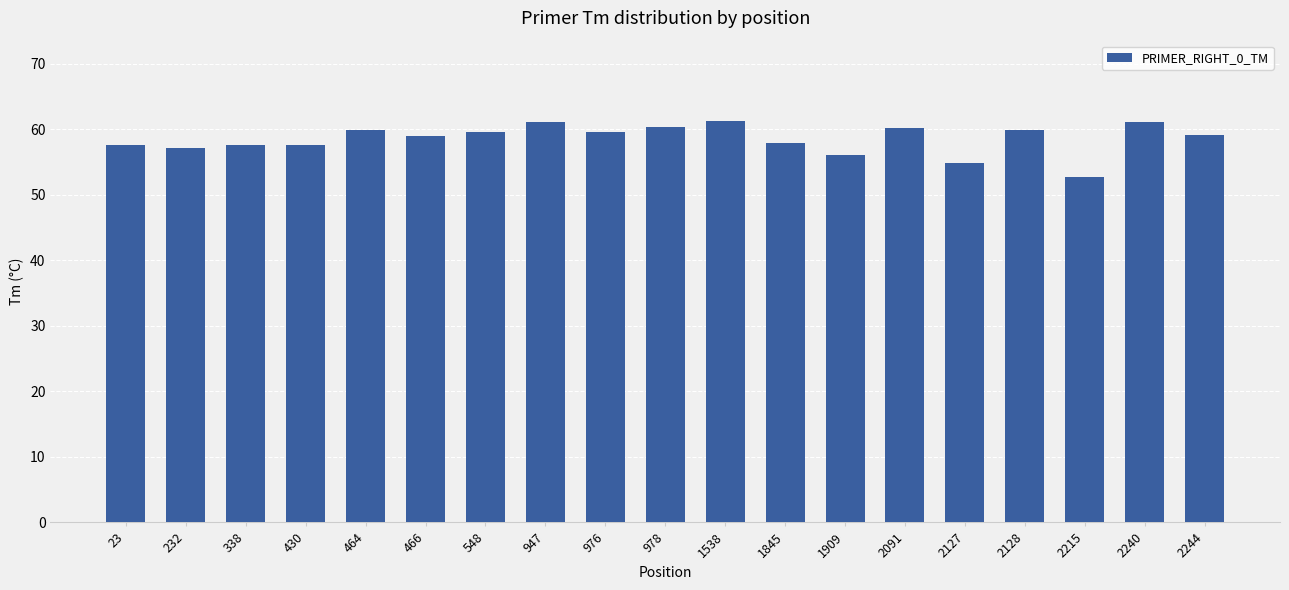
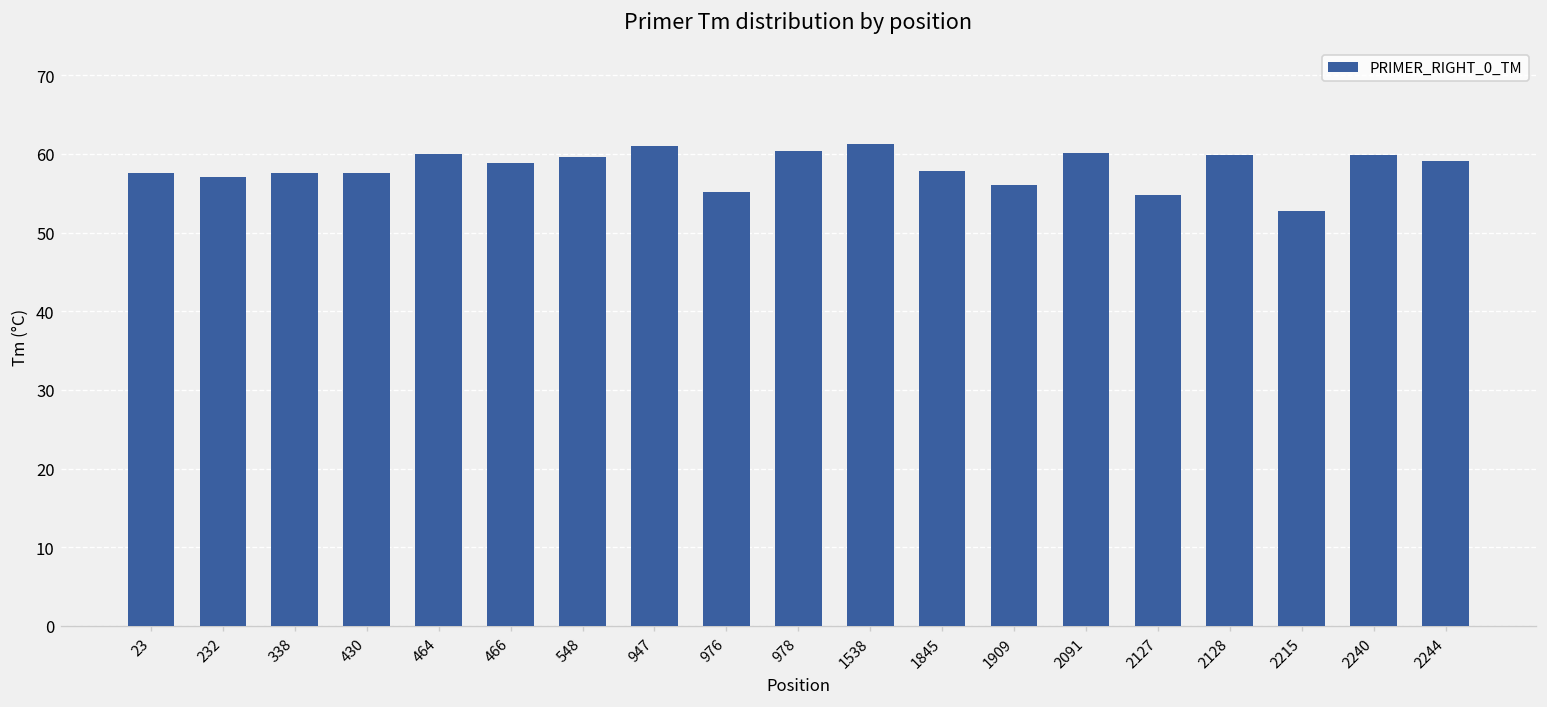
  {
    "23": 58,
    "232": 57,
    "338": 58,
    "430": 58,
    "464": 60,
    "466": 59,
    "548": 60,
    "947": 61,
-   "976": 60,
+   "976": 55,
    "978": 60,
    "1538": 61,
    "1845": 58,
    "1909": 56,
    "2091": 60,
    "2127": 55,
    "2128": 60,
    "2215": 53,
-   "2240": 61,
+   "2240": 60,
    "2244": 59
  }
